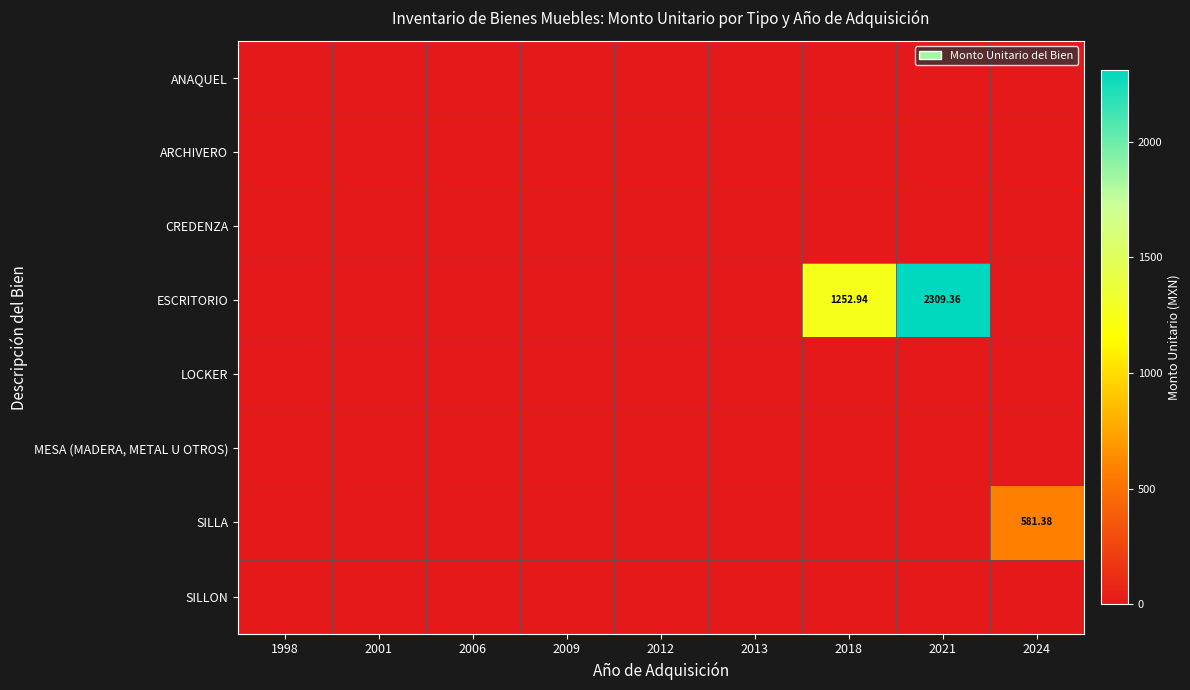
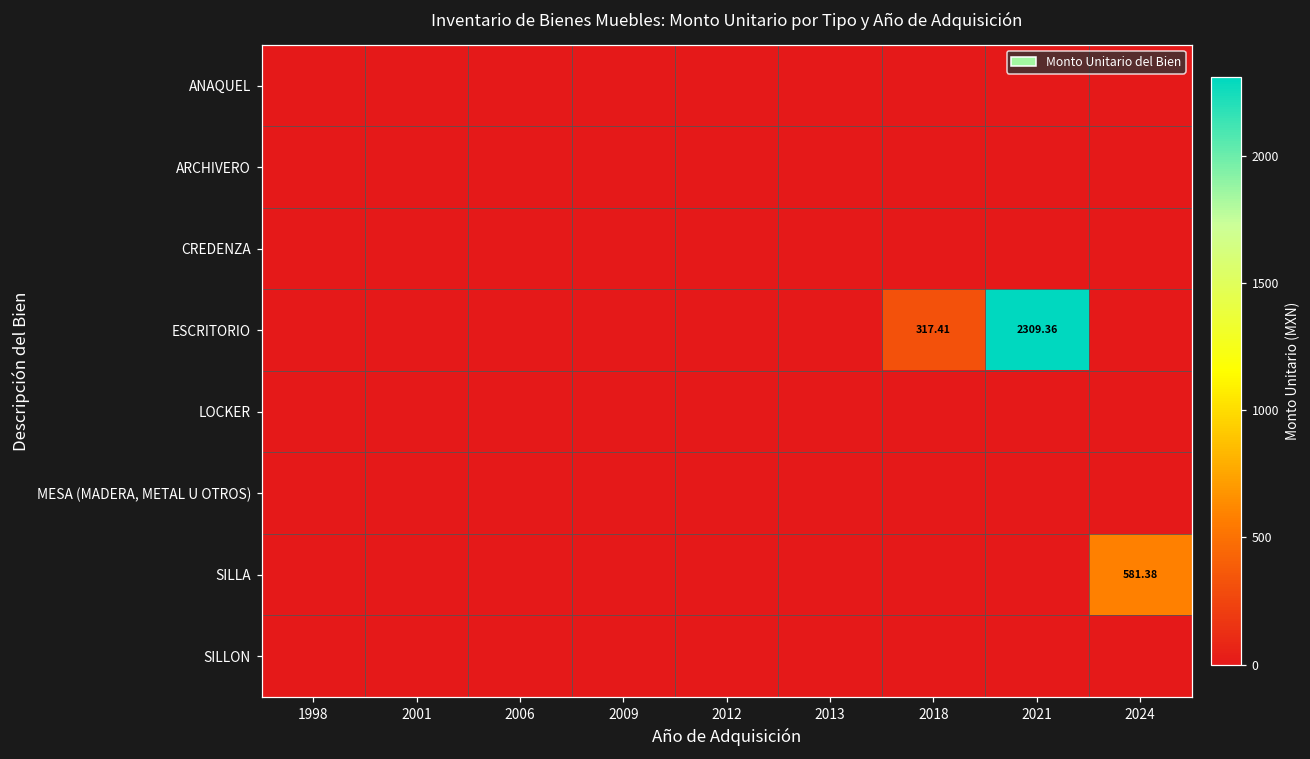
  {
    "ESCRITORIO": {
-     "2018": 1252.94,
+     "2018": 317.41,
      "2021": 2309.36
    },
    "SILLA": {
      "2024": 581.38
    }
  }
